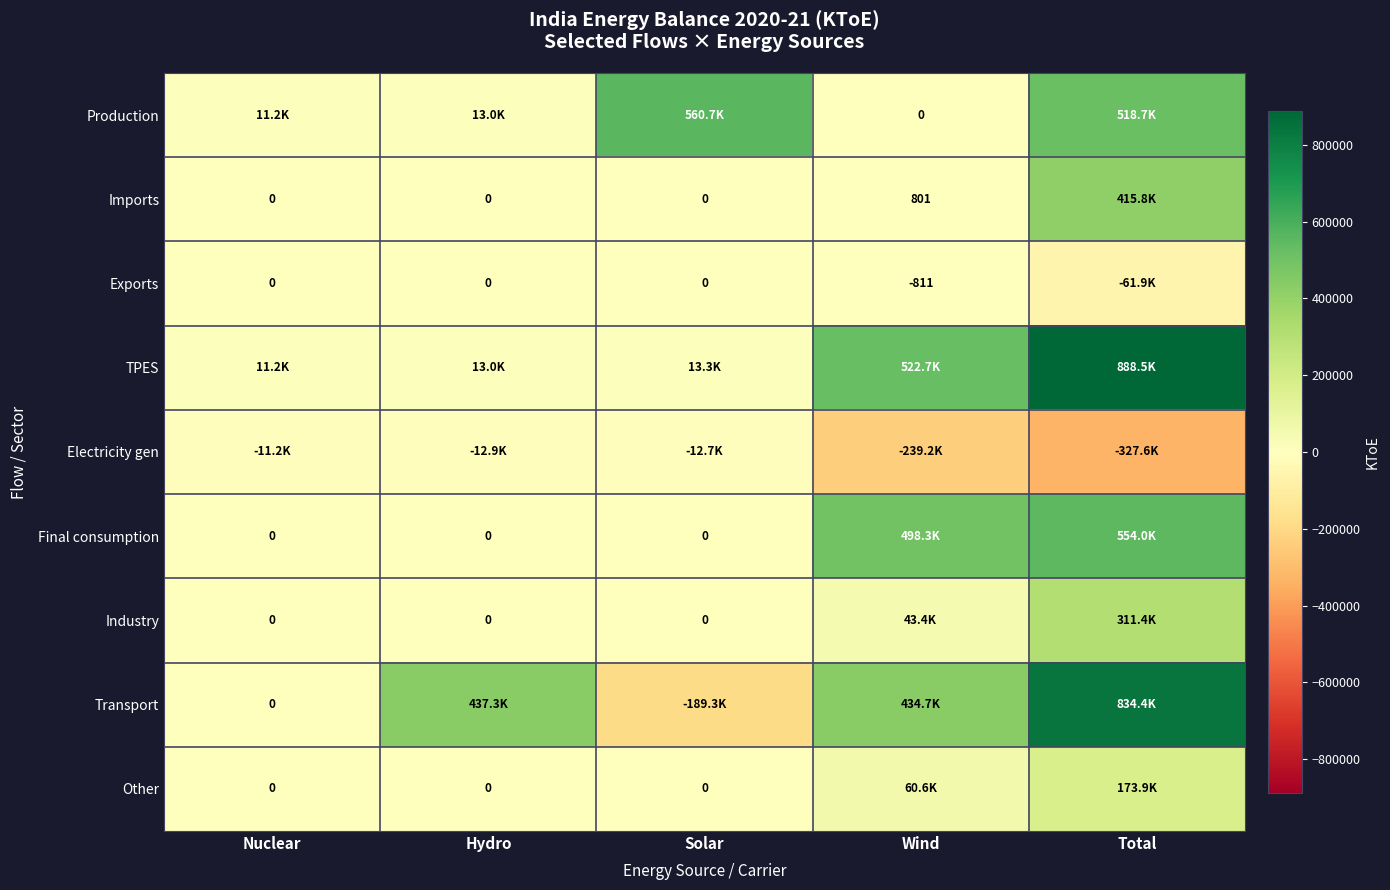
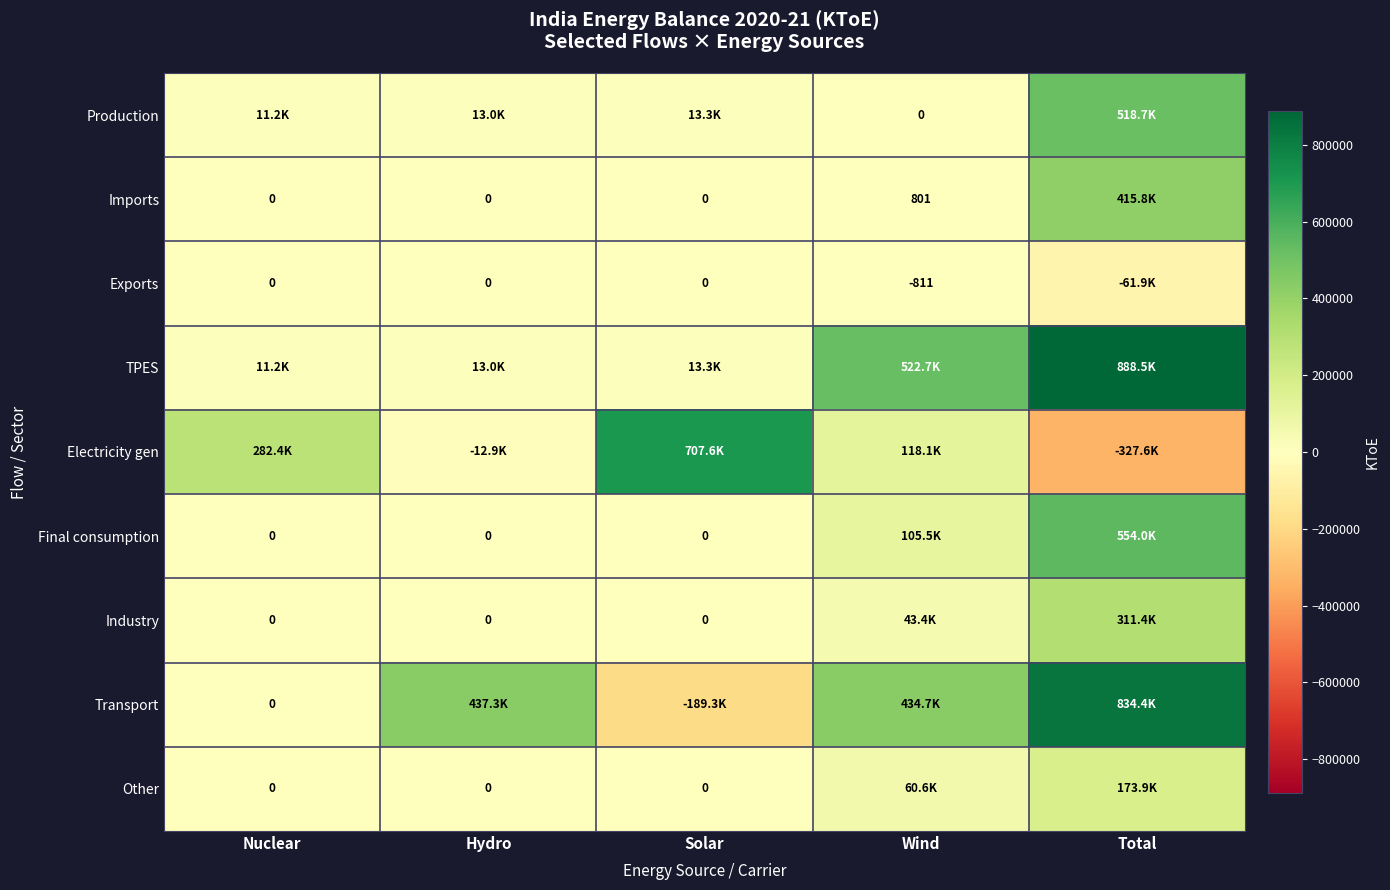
  {
    "Production": {
      "Nuclear": "11.2K",
      "Hydro": "13.0K",
-     "Solar": "560.7K",
+     "Solar": "13.3K",
      "Wind": "0",
      "Total": "518.7K"
    },
    "Imports": {
      "Nuclear": "0",
      "Hydro": "0",
      "Solar": "0",
      "Wind": "801",
      "Total": "415.8K"
    },
    "Exports": {
      "Nuclear": "0",
      "Hydro": "0",
      "Solar": "0",
      "Wind": "-811",
      "Total": "-61.9K"
    },
    "TPES": {
      "Nuclear": "11.2K",
      "Hydro": "13.0K",
      "Solar": "13.3K",
      "Wind": "522.7K",
      "Total": "888.5K"
    },
    "Electricity gen": {
-     "Nuclear": "-11.2K",
+     "Nuclear": "282.4K",
      "Hydro": "-12.9K",
-     "Solar": "-12.7K",
-     "Wind": "-239.2K",
+     "Solar": "707.6K",
+     "Wind": "118.1K",
      "Total": "-327.6K"
    },
    "Final consumption": {
      "Nuclear": "0",
      "Hydro": "0",
      "Solar": "0",
-     "Wind": "498.3K",
+     "Wind": "105.5K",
      "Total": "554.0K"
    },
    "Industry": {
      "Nuclear": "0",
      "Hydro": "0",
      "Solar": "0",
      "Wind": "43.4K",
      "Total": "311.4K"
    },
    "Transport": {
      "Nuclear": "0",
      "Hydro": "437.3K",
      "Solar": "-189.3K",
      "Wind": "434.7K",
      "Total": "834.4K"
    },
    "Other": {
      "Nuclear": "0",
      "Hydro": "0",
      "Solar": "0",
      "Wind": "60.6K",
      "Total": "173.9K"
    }
  }
